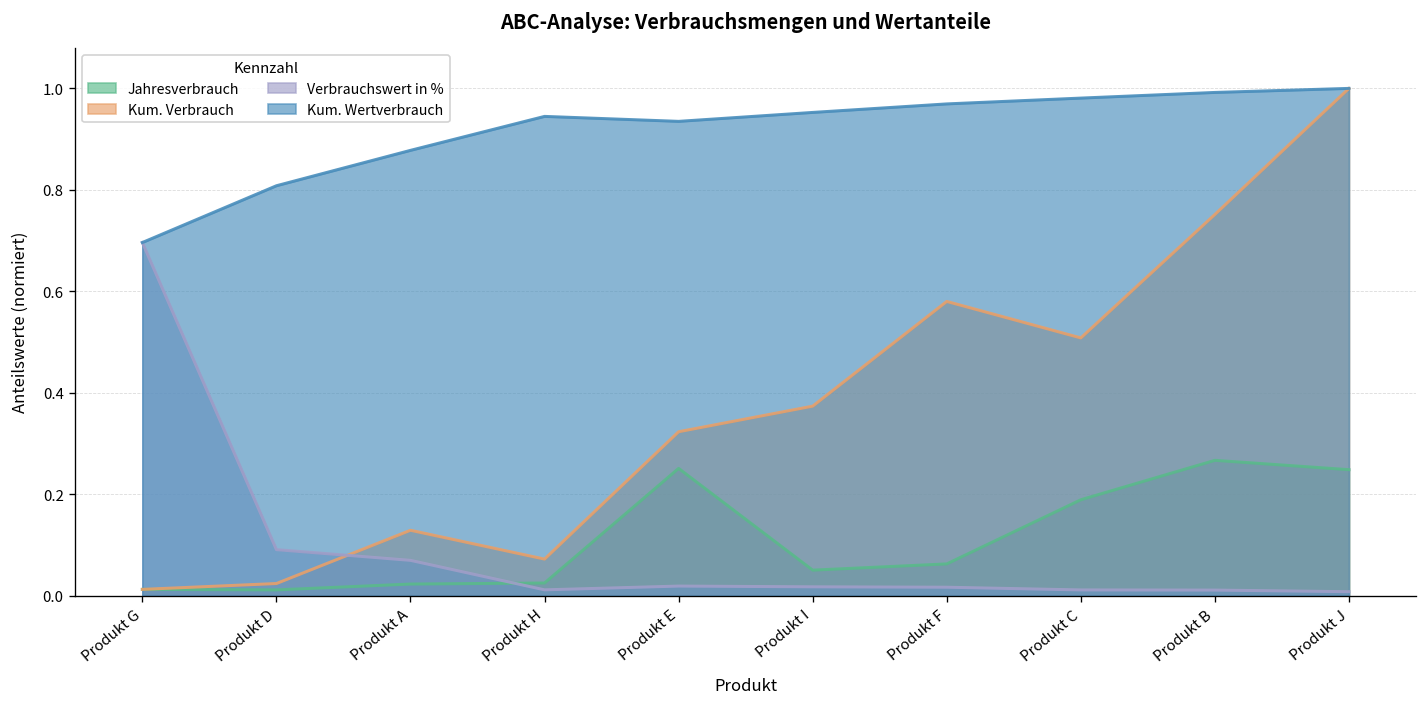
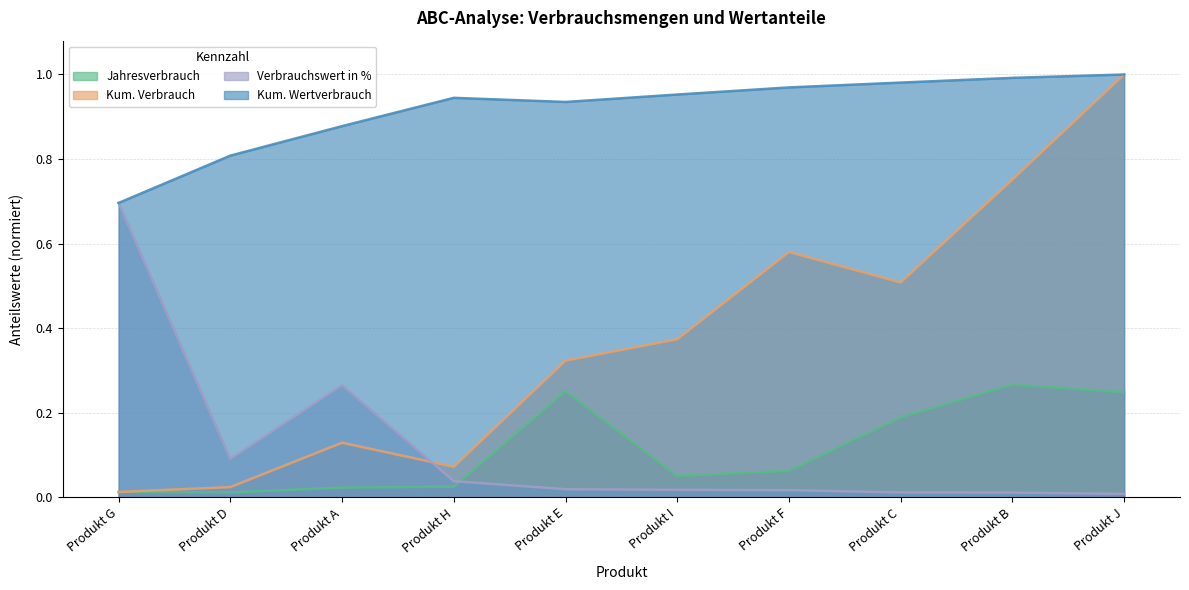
  {
    "Jahresverbrauch": {
      "Produkt D": 0.01,
      "Produkt A": 0.02,
      "Produkt H": 0.03,
      "Produkt E": 0.25,
      "Produkt I": 0.05,
      "Produkt F": 0.06,
      "Produkt C": 0.19,
      "Produkt B": 0.27,
      "Produkt J": 0.25
    },
    "Kum. Verbrauch": {
      "Produkt D": 0.02,
      "Produkt A": 0.13,
      "Produkt H": 0.07,
      "Produkt E": 0.32,
      "Produkt I": 0.37,
      "Produkt F": 0.58,
      "Produkt C": 0.51,
      "Produkt B": 0.75
    },
    "Verbrauchswert in %": {
      "Produkt D": 0.09,
-     "Produkt A": 0.07,
-     "Produkt H": 0.01,
+     "Produkt A": 0.27,
+     "Produkt H": 0.04,
      "Produkt E": 0.02,
      "Produkt I": 0.02,
      "Produkt F": 0.02,
      "Produkt C": 0.01,
      "Produkt B": 0.01,
      "Produkt J": 0.01
    },
    "Kum. Wertverbrauch": {
      "Produkt D": 0.81,
      "Produkt A": 0.88,
      "Produkt H": 0.94,
      "Produkt E": 0.94,
      "Produkt I": 0.95,
      "Produkt F": 0.97,
      "Produkt C": 0.98,
      "Produkt B": 0.99
    }
  }
